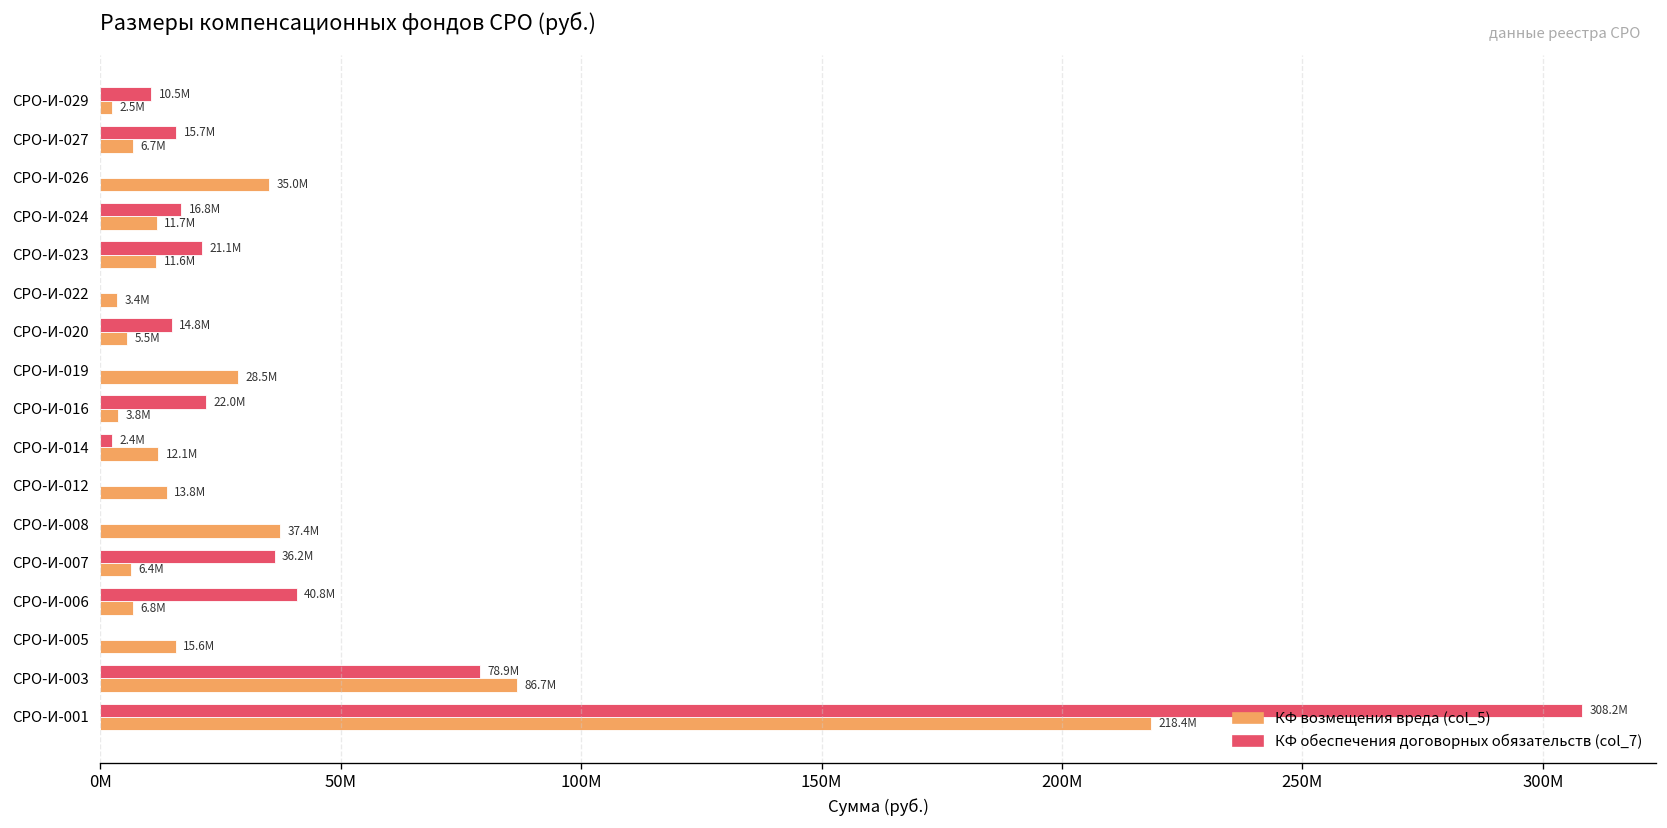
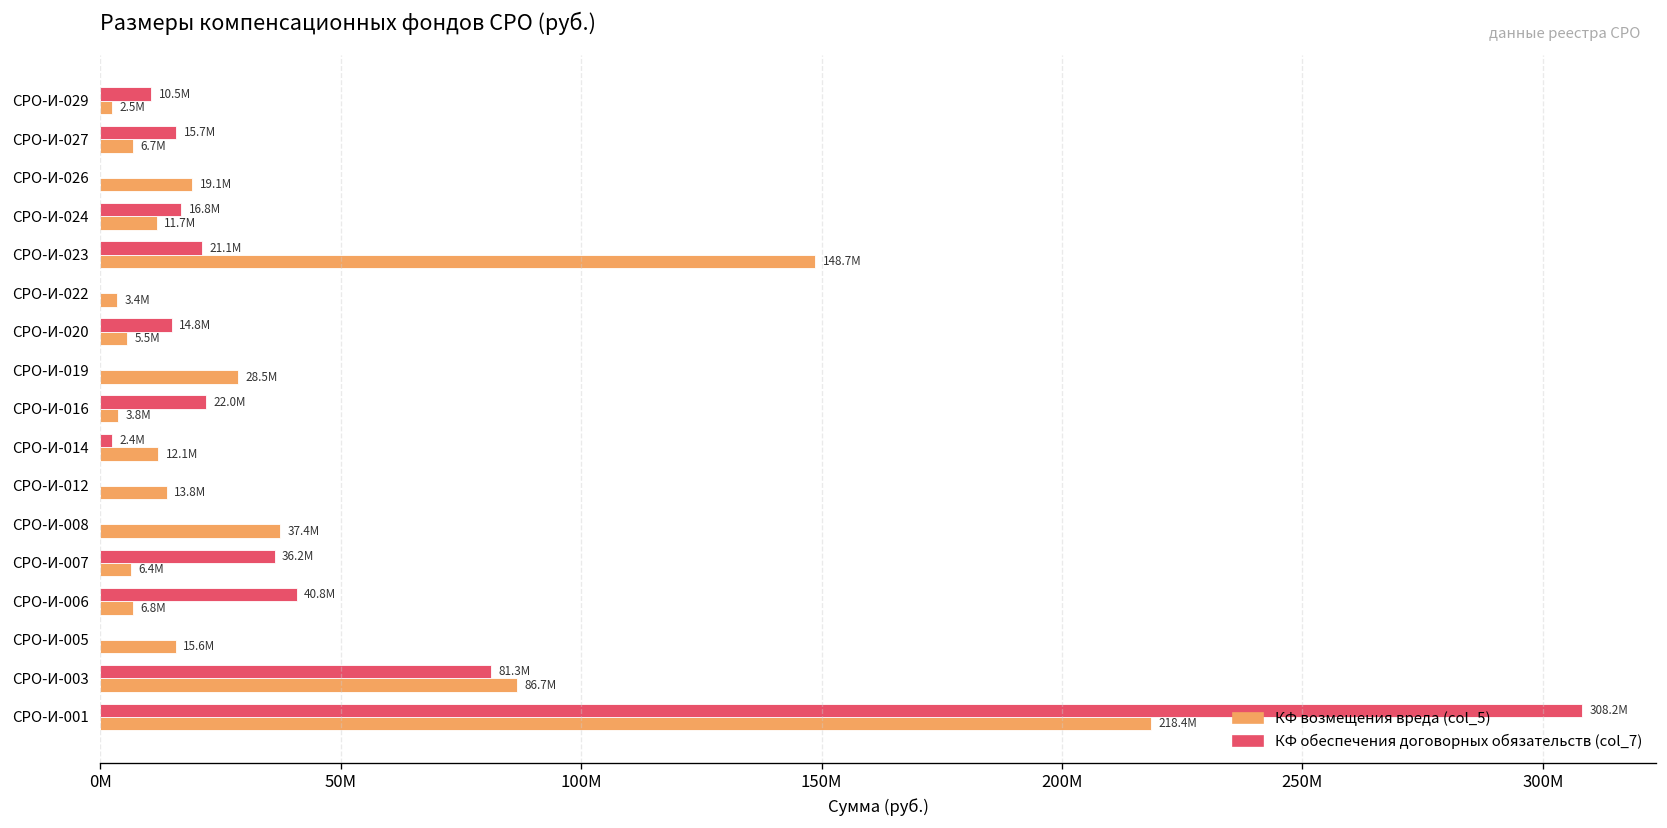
  {
    "КФ возмещения вреда (col_5)": {
      "СРО-И-029": "2.5M",
      "СРО-И-027": "6.7M",
-     "СРО-И-026": "35.0M",
+     "СРО-И-026": "19.1M",
      "СРО-И-024": "11.7M",
-     "СРО-И-023": "11.6M",
+     "СРО-И-023": "148.7M",
      "СРО-И-022": "3.4M",
      "СРО-И-020": "5.5M",
      "СРО-И-019": "28.5M",
      "СРО-И-016": "3.8M",
      "СРО-И-014": "12.1M",
      "СРО-И-012": "13.8M",
      "СРО-И-008": "37.4M",
      "СРО-И-007": "6.4M",
      "СРО-И-006": "6.8M",
      "СРО-И-005": "15.6M",
      "СРО-И-003": "86.7M",
      "СРО-И-001": "218.4M"
    },
    "КФ обеспечения договорных обязательств (col_7)": {
      "СРО-И-029": "10.5M",
      "СРО-И-027": "15.7M",
      "СРО-И-024": "16.8M",
      "СРО-И-023": "21.1M",
      "СРО-И-020": "14.8M",
      "СРО-И-016": "22.0M",
      "СРО-И-014": "2.4M",
      "СРО-И-007": "36.2M",
      "СРО-И-006": "40.8M",
-     "СРО-И-003": "78.9M",
+     "СРО-И-003": "81.3M",
      "СРО-И-001": "308.2M"
    }
  }
